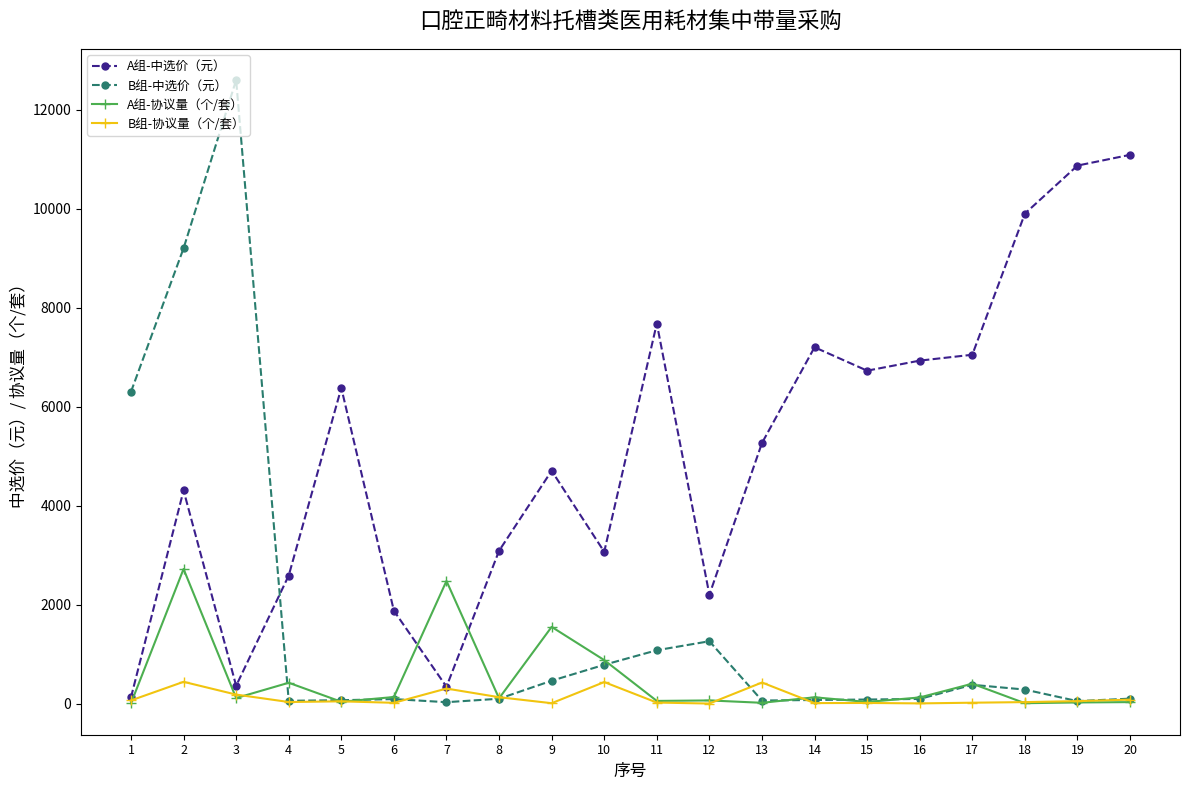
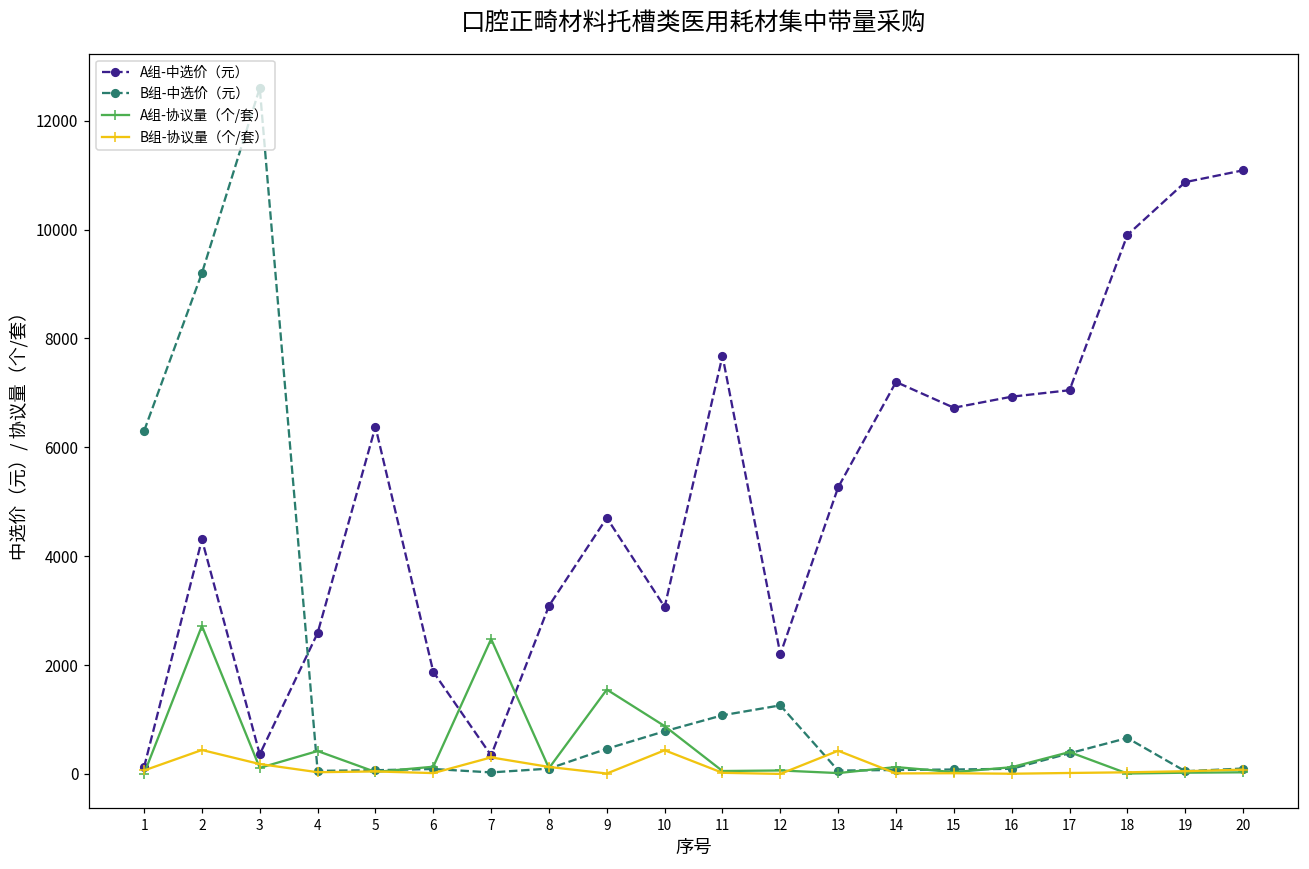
  {
    "A组-中选价（元）": {
      "1": 100,
      "2": 4300,
      "3": 400,
      "4": 2600,
      "5": 6400,
      "6": 1900,
      "8": 3100,
      "9": 4700,
      "10": 3100,
      "11": 7700,
      "12": 2200,
      "13": 5300,
      "14": 7200,
      "15": 6700,
      "16": 6900,
      "17": 7000,
      "18": 9900,
      "19": 10900,
      "20": 11100
    },
    "B组-中选价（元）": {
      "1": 6300,
      "2": 9200,
      "7": 0,
      "9": 500,
      "10": 800,
      "11": 1100,
      "12": 1300,
      "14": 100,
-     "18": 300
+     "18": 700
    },
    "A组-协议量（个/套）": {
      "1": 0,
      "2": 2700,
      "3": 100,
      "4": 400,
      "7": 2500,
      "9": 1600,
      "10": 900,
      "12": 100,
      "14": 100
    },
    "B组-协议量（个/套）": {
      "1": 100,
      "2": 400,
      "3": 200,
      "6": 0,
      "9": 0,
      "10": 400,
      "12": 0,
      "13": 400,
      "14": 0,
      "16": 0,
      "17": 0
    }
  }
